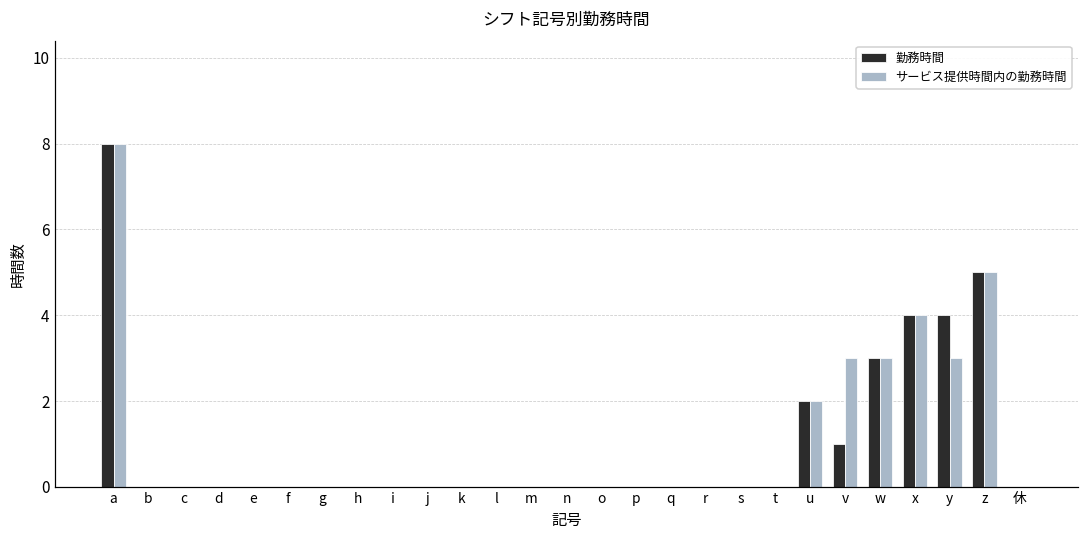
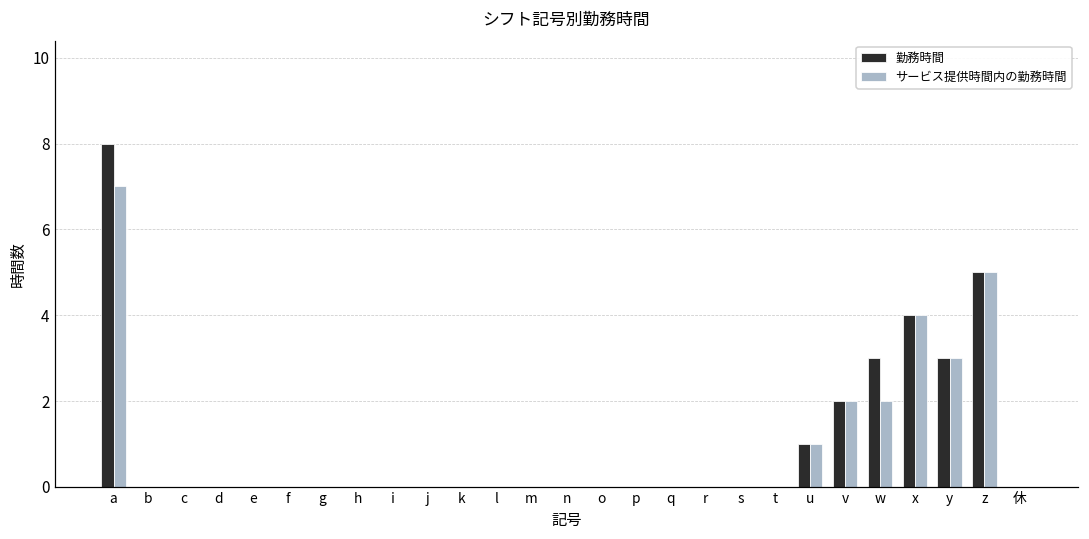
  {
    "勤務時間": {
      "a": 8,
      "b": 0,
      "c": 0,
      "d": 0,
      "e": 0,
      "f": 0,
      "g": 0,
      "h": 0,
      "i": 0,
      "j": 0,
      "k": 0,
      "l": 0,
      "m": 0,
      "n": 0,
      "o": 0,
      "p": 0,
      "q": 0,
      "r": 0,
      "s": 0,
      "t": 0,
-     "u": 2,
-     "v": 1,
+     "u": 1,
+     "v": 2,
      "w": 3,
      "x": 4,
-     "y": 4,
+     "y": 3,
      "z": 5,
      "休": 0
    },
    "サービス提供時間内の勤務時間": {
-     "a": 8,
+     "a": 7,
      "b": 0,
      "c": 0,
      "d": 0,
      "e": 0,
      "f": 0,
      "g": 0,
      "h": 0,
      "i": 0,
      "j": 0,
      "k": 0,
      "l": 0,
      "m": 0,
      "n": 0,
      "o": 0,
      "p": 0,
      "q": 0,
      "r": 0,
      "s": 0,
      "t": 0,
-     "u": 2,
-     "v": 3,
-     "w": 3,
+     "u": 1,
+     "v": 2,
+     "w": 2,
      "x": 4,
      "y": 3,
      "z": 5,
      "休": 0
    }
  }
